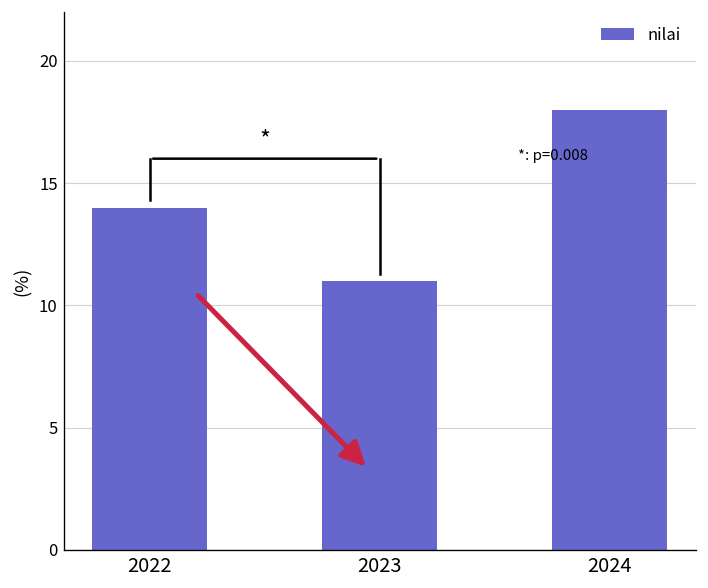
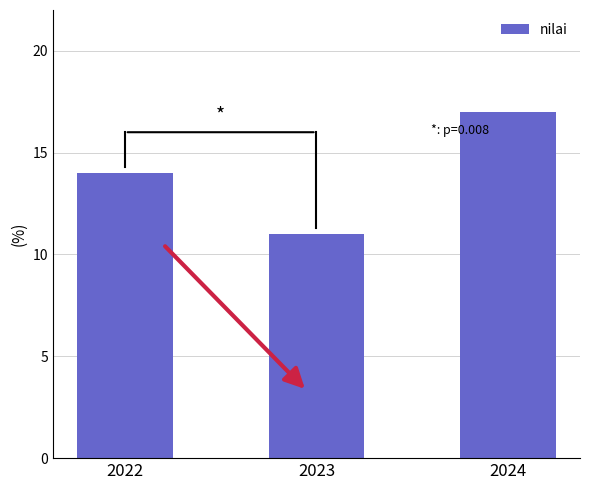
  {
    "nilai": {
      "2022": 14,
      "2023": 11,
-     "2024": 18
+     "2024": 17
    }
  }
